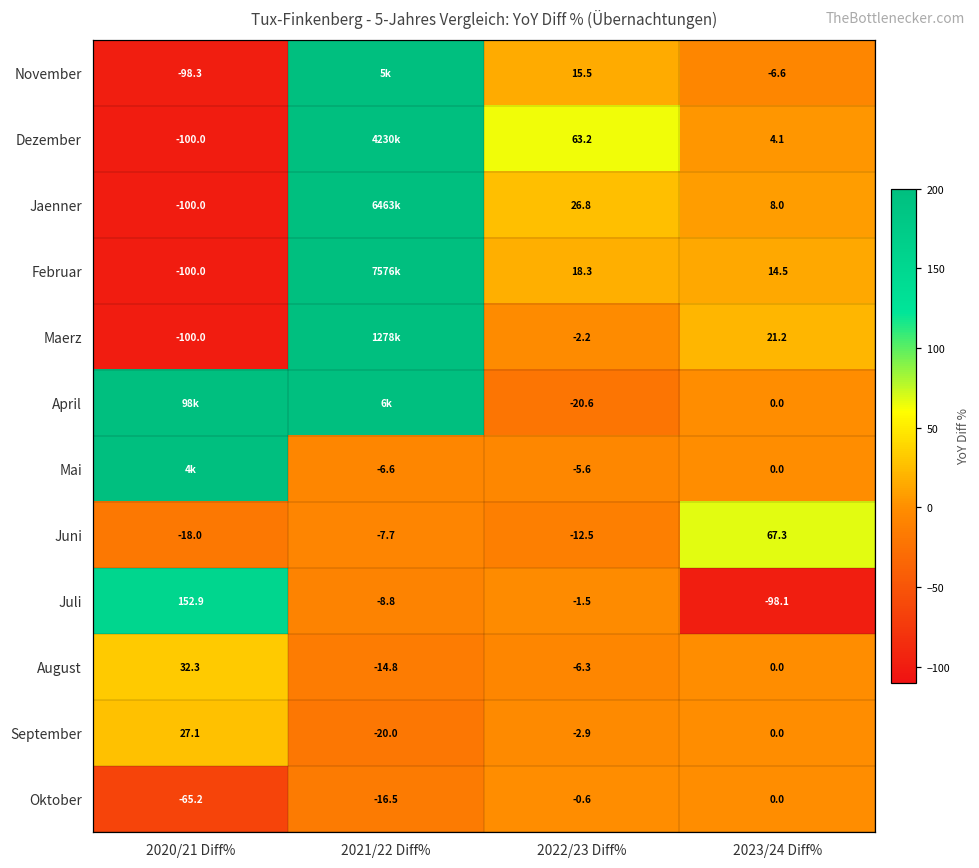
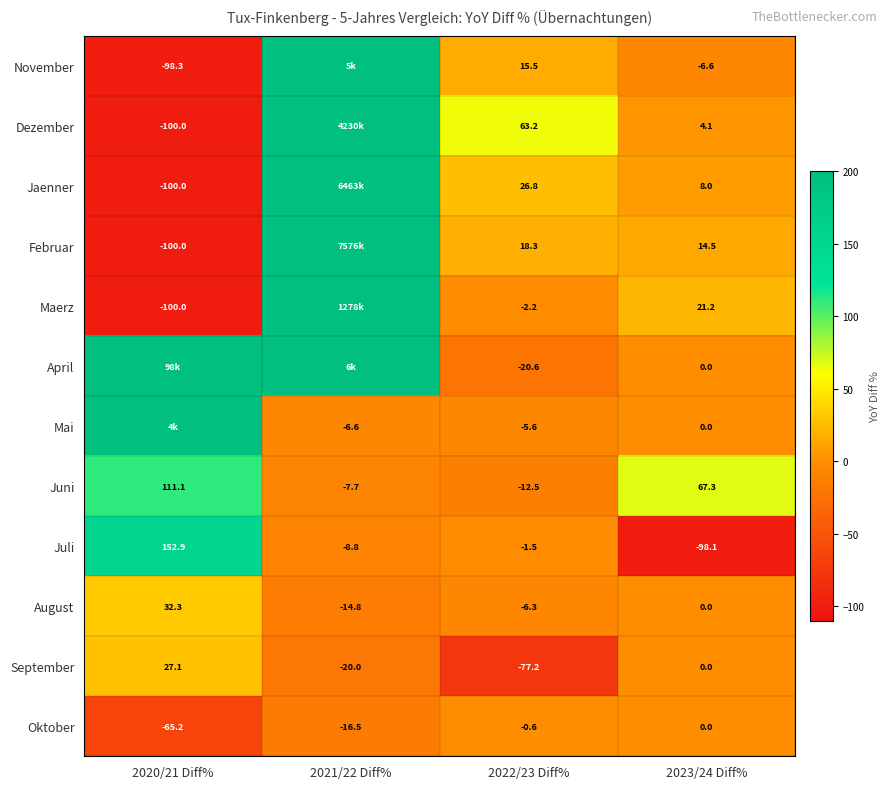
  {
    "November": {
      "2020/21 Diff%": "-98.3",
      "2021/22 Diff%": "5k",
      "2022/23 Diff%": "15.5",
      "2023/24 Diff%": "-6.6"
    },
    "Dezember": {
      "2020/21 Diff%": "-100.0",
      "2021/22 Diff%": "4230k",
      "2022/23 Diff%": "63.2",
      "2023/24 Diff%": "4.1"
    },
    "Jaenner": {
      "2020/21 Diff%": "-100.0",
      "2021/22 Diff%": "6463k",
      "2022/23 Diff%": "26.8",
      "2023/24 Diff%": "8.0"
    },
    "Februar": {
      "2020/21 Diff%": "-100.0",
      "2021/22 Diff%": "7576k",
      "2022/23 Diff%": "18.3",
      "2023/24 Diff%": "14.5"
    },
    "Maerz": {
      "2020/21 Diff%": "-100.0",
      "2021/22 Diff%": "1278k",
      "2022/23 Diff%": "-2.2",
      "2023/24 Diff%": "21.2"
    },
    "April": {
      "2020/21 Diff%": "98k",
      "2021/22 Diff%": "6k",
      "2022/23 Diff%": "-20.6",
      "2023/24 Diff%": "0.0"
    },
    "Mai": {
      "2020/21 Diff%": "4k",
      "2021/22 Diff%": "-6.6",
      "2022/23 Diff%": "-5.6",
      "2023/24 Diff%": "0.0"
    },
    "Juni": {
-     "2020/21 Diff%": "-18.0",
+     "2020/21 Diff%": "111.1",
      "2021/22 Diff%": "-7.7",
      "2022/23 Diff%": "-12.5",
      "2023/24 Diff%": "67.3"
    },
    "Juli": {
      "2020/21 Diff%": "152.9",
      "2021/22 Diff%": "-8.8",
      "2022/23 Diff%": "-1.5",
      "2023/24 Diff%": "-98.1"
    },
    "August": {
      "2020/21 Diff%": "32.3",
      "2021/22 Diff%": "-14.8",
      "2022/23 Diff%": "-6.3",
      "2023/24 Diff%": "0.0"
    },
    "September": {
      "2020/21 Diff%": "27.1",
      "2021/22 Diff%": "-20.0",
-     "2022/23 Diff%": "-2.9",
+     "2022/23 Diff%": "-77.2",
      "2023/24 Diff%": "0.0"
    },
    "Oktober": {
      "2020/21 Diff%": "-65.2",
      "2021/22 Diff%": "-16.5",
      "2022/23 Diff%": "-0.6",
      "2023/24 Diff%": "0.0"
    }
  }
